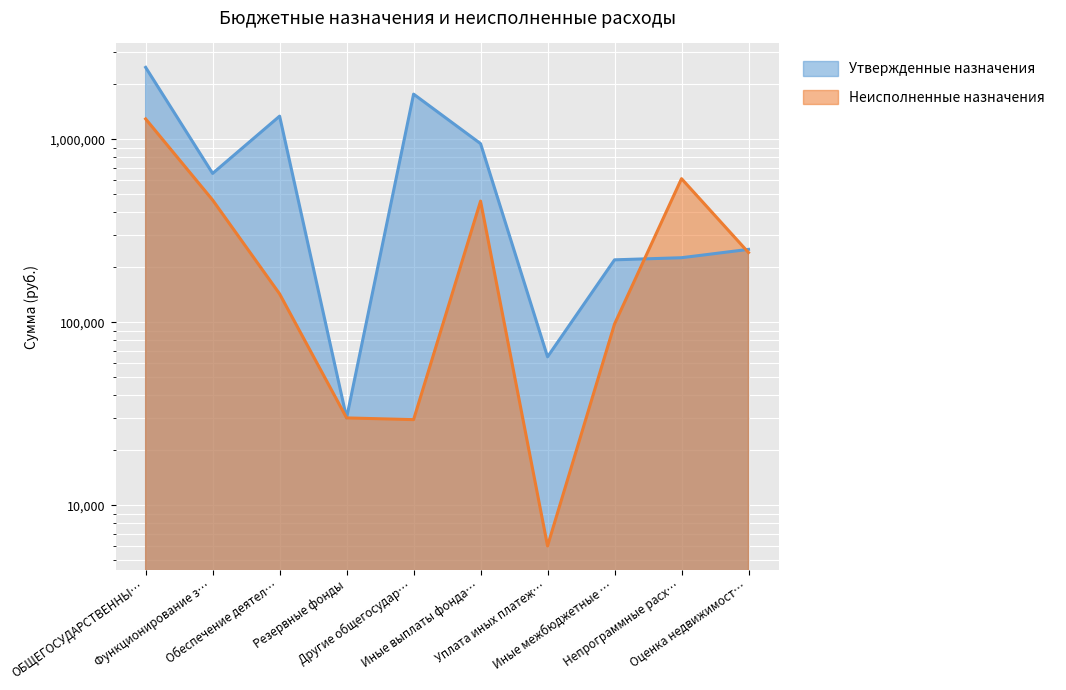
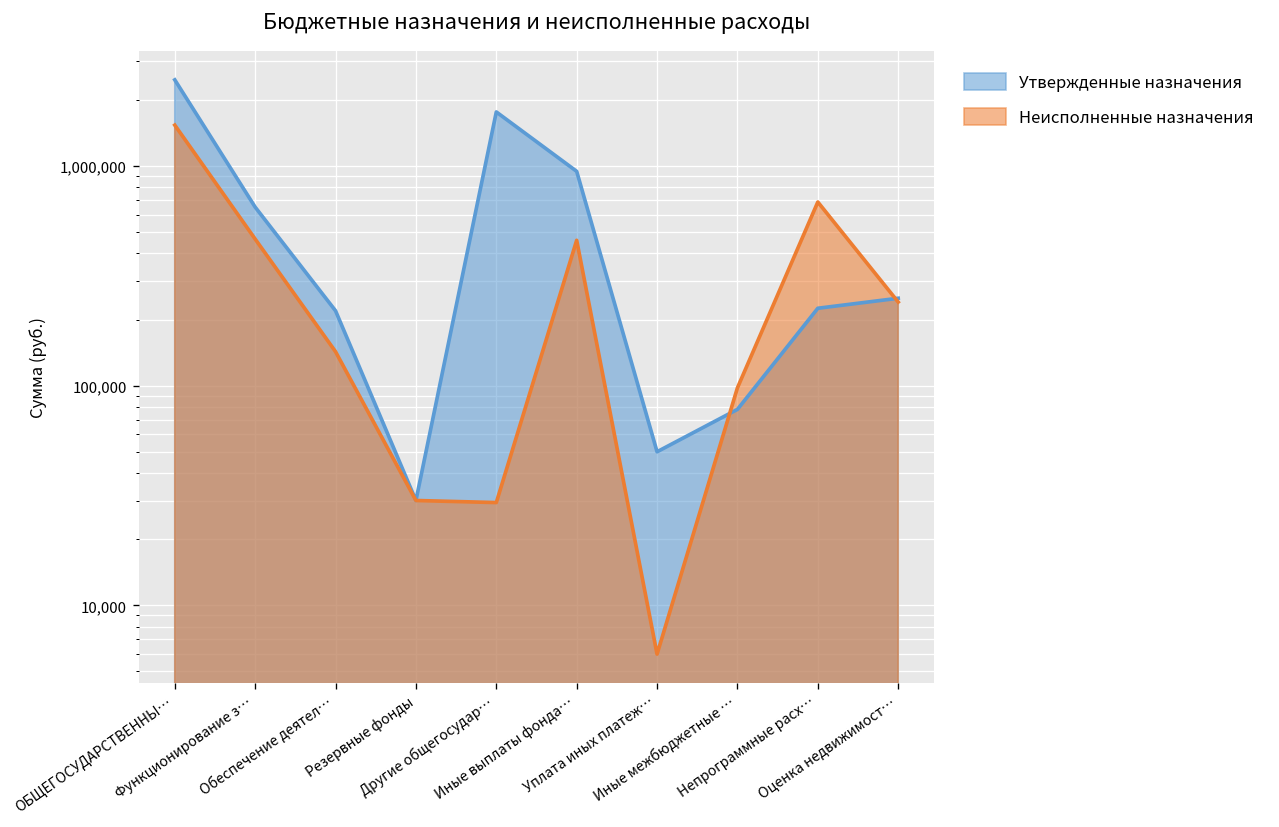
  {
    "Утвержденные назначения": {
      "ОБЩЕГОСУДАРСТВЕННЫ…": "2,500,000",
      "Функционирование з…": "650,000",
-     "Обеспечение деятел…": "1,300,000",
+     "Обеспечение деятел…": "220,000",
      "Другие общегосудар…": "1,800,000",
      "Иные выплаты фонда…": "900,000",
-     "Уплата иных платеж…": "65,000",
-     "Иные межбюджетные …": "220,000",
+     "Уплата иных платеж…": "50,000",
+     "Иные межбюджетные …": "78,000",
      "Непрограммные расх…": "230,000",
      "Оценка недвижимост…": "250,000"
    },
    "Неисполненные назначения": {
-     "ОБЩЕГОСУДАРСТВЕННЫ…": "1,300,000",
+     "ОБЩЕГОСУДАРСТВЕННЫ…": "1,500,000",
      "Функционирование з…": "460,000",
      "Обеспечение деятел…": "140,000",
      "Другие общегосудар…": "29,000",
      "Иные выплаты фонда…": "460,000",
      "Уплата иных платеж…": "6,000",
      "Иные межбюджетные …": "100,000",
-     "Непрограммные расх…": "610,000",
+     "Непрограммные расх…": "690,000",
      "Оценка недвижимост…": "240,000"
    }
  }
